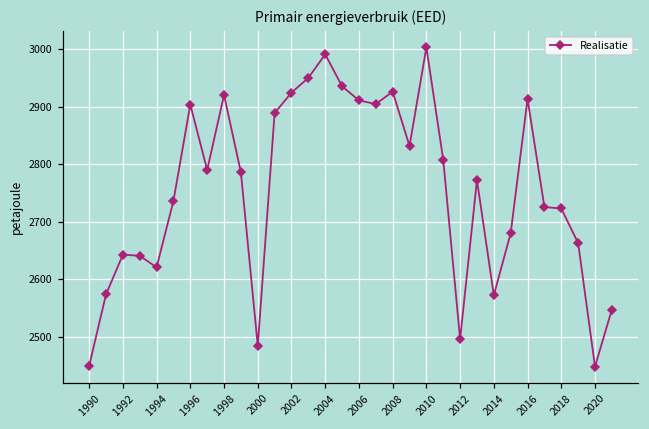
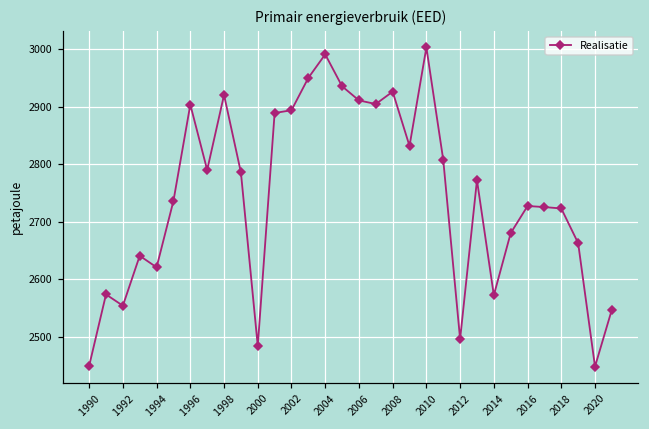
  {
    "1990": 2450,
-   "1992": 2640,
+   "1992": 2550,
    "1994": 2620,
    "1996": 2900,
    "1998": 2920,
    "2000": 2480,
-   "2002": 2920,
+   "2002": 2890,
    "2004": 2990,
    "2006": 2910,
    "2008": 2930,
    "2010": 3000,
    "2012": 2500,
    "2014": 2570,
-   "2016": 2910,
+   "2016": 2730,
    "2018": 2720,
    "2020": 2450
  }
